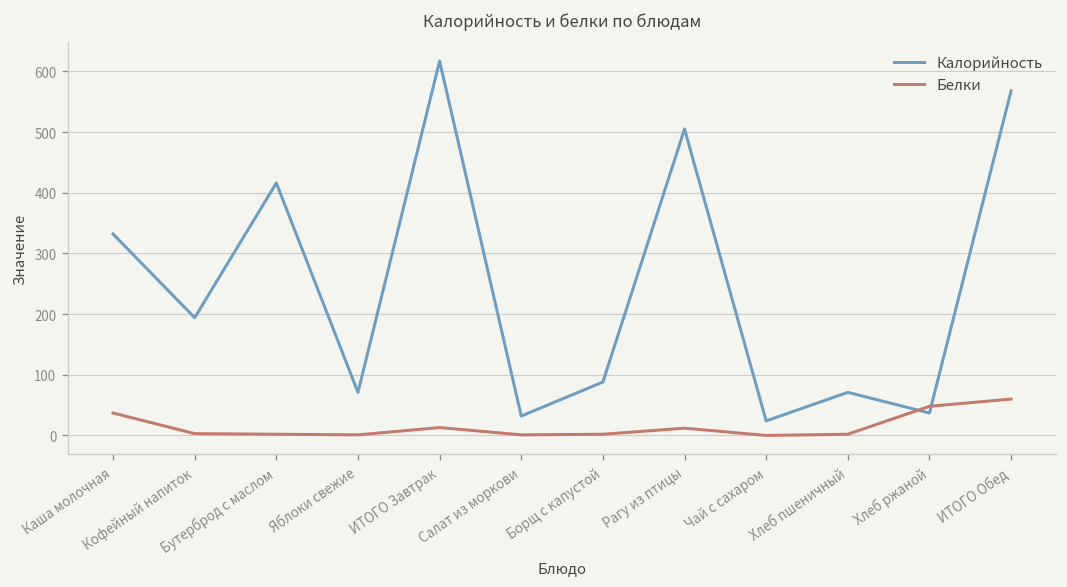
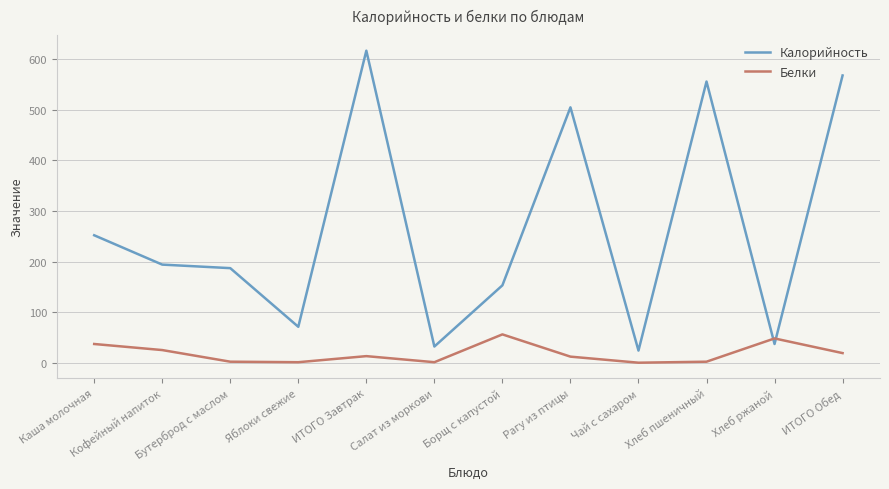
  {
    "Калорийность": {
-     "Каша молочная": 330,
+     "Каша молочная": 250,
      "Кофейный напиток": 190,
-     "Бутерброд с маслом": 420,
+     "Бутерброд с маслом": 190,
      "Яблоки свежие": 70,
      "ИТОГО Завтрак": 620,
      "Салат из моркови": 30,
-     "Борщ с капустой": 90,
+     "Борщ с капустой": 150,
      "Рагу из птицы": 510,
      "Чай с сахаром": 20,
-     "Хлеб пшеничный": 70,
+     "Хлеб пшеничный": 560,
      "Хлеб ржаной": 40,
      "ИТОГО Обед": 570
    },
    "Белки": {
      "Каша молочная": 40,
-     "Кофейный напиток": 0,
+     "Кофейный напиток": 30,
      "Бутерброд с маслом": 0,
      "Яблоки свежие": 0,
      "ИТОГО Завтрак": 10,
      "Салат из моркови": 0,
-     "Борщ с капустой": 0,
+     "Борщ с капустой": 60,
      "Рагу из птицы": 10,
      "Чай с сахаром": 0,
      "Хлеб пшеничный": 0,
      "Хлеб ржаной": 50,
-     "ИТОГО Обед": 60
+     "ИТОГО Обед": 20
    }
  }
